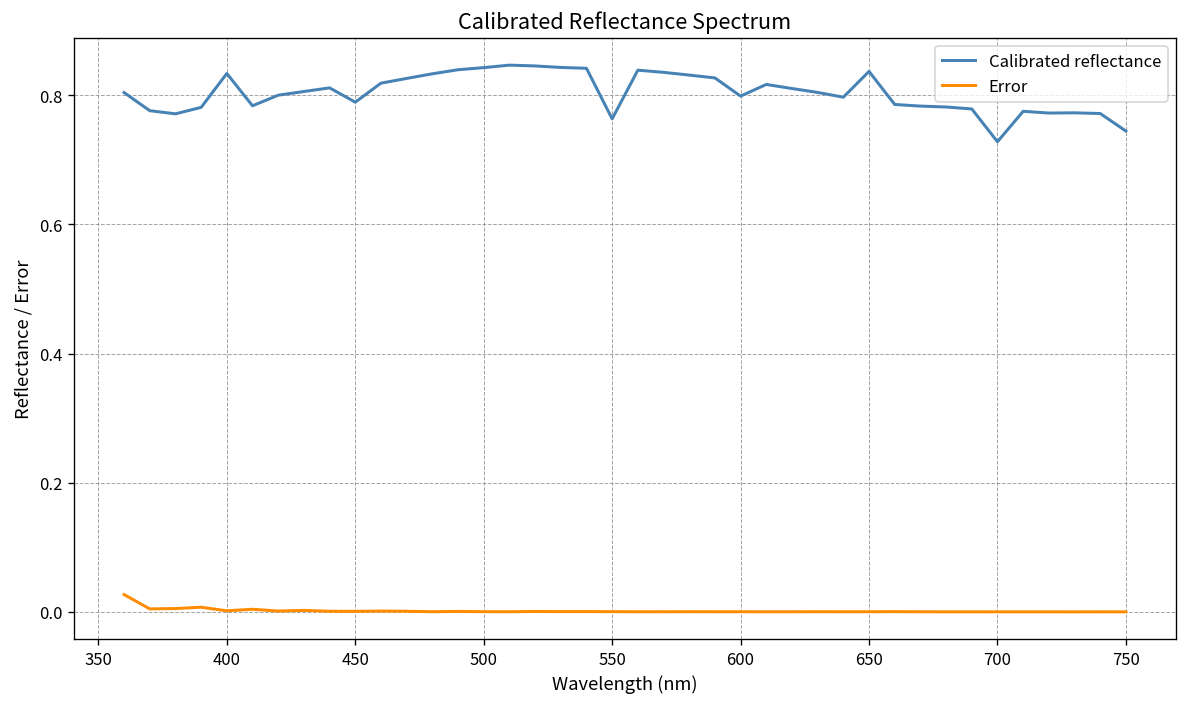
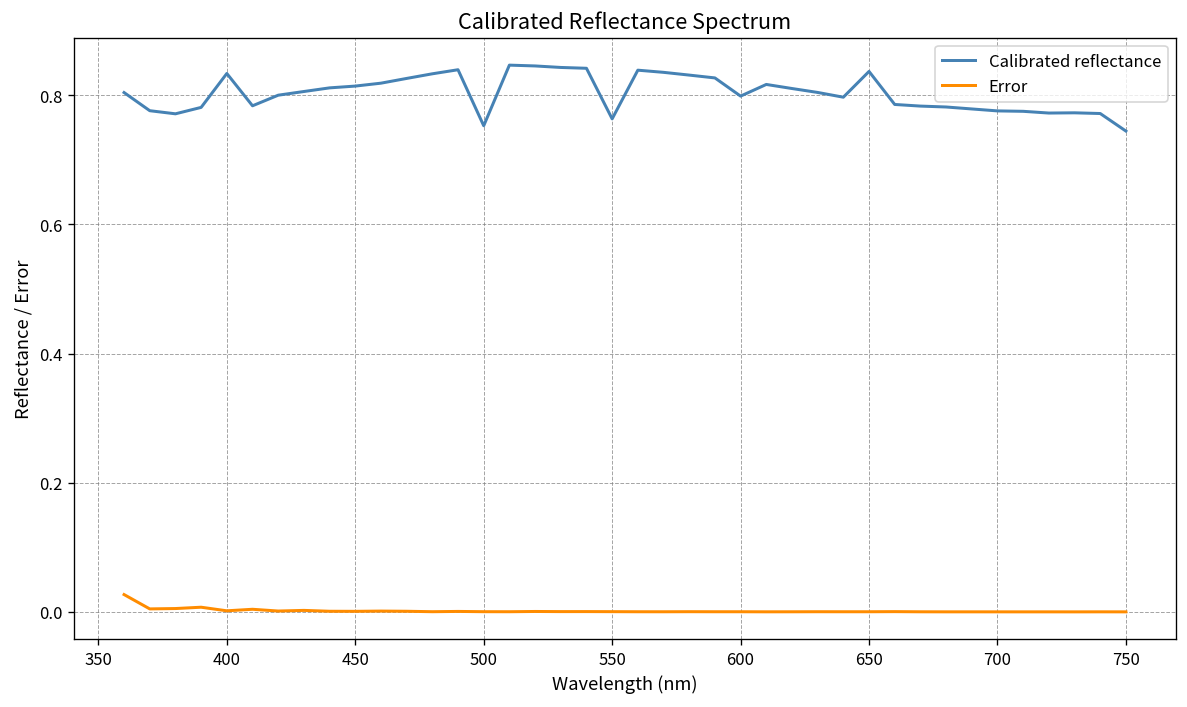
  {
    "Calibrated reflectance": {
      "400": 0.83,
-     "450": 0.79,
-     "500": 0.84,
+     "450": 0.81,
+     "500": 0.75,
      "550": 0.76,
      "600": 0.80,
      "650": 0.84,
-     "700": 0.73,
+     "700": 0.78,
      "750": 0.74
    },
    "Error": {
      "400": 0.00,
      "450": 0.00,
      "500": 0.00,
      "550": 0.00,
      "600": 0.00,
      "650": 0.00,
      "700": 0.00,
      "750": 0.00
    }
  }
